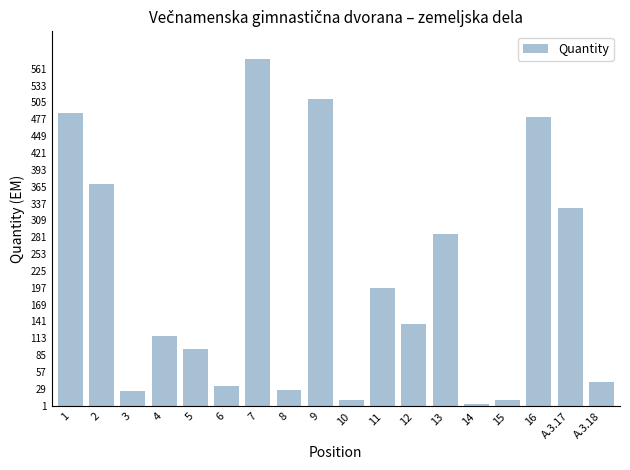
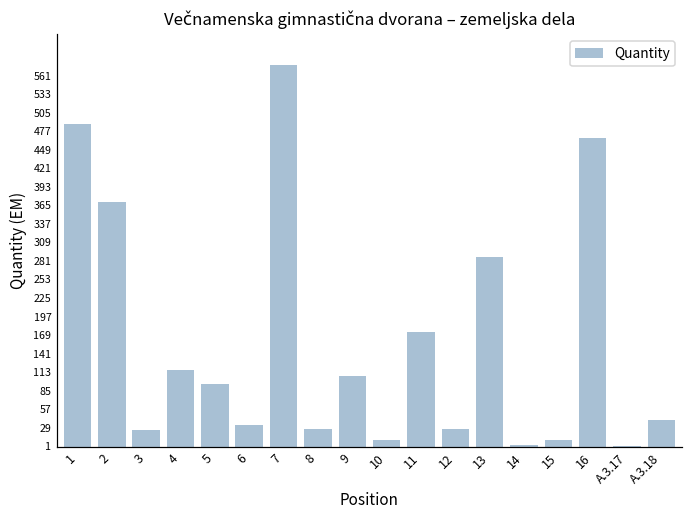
  {
    "1": 490,
    "2": 370,
    "3": 30,
    "4": 120,
    "5": 100,
    "6": 30,
    "7": 580,
    "8": 30,
-   "9": 510,
+   "9": 110,
    "10": 10,
-   "11": 200,
-   "12": 140,
+   "11": 170,
+   "12": 30,
    "13": 290,
    "15": 10,
-   "16": 480,
-   "A.3.17": 330,
+   "16": 470,
+   "A.3.17": 0,
    "A.3.18": 40
  }
